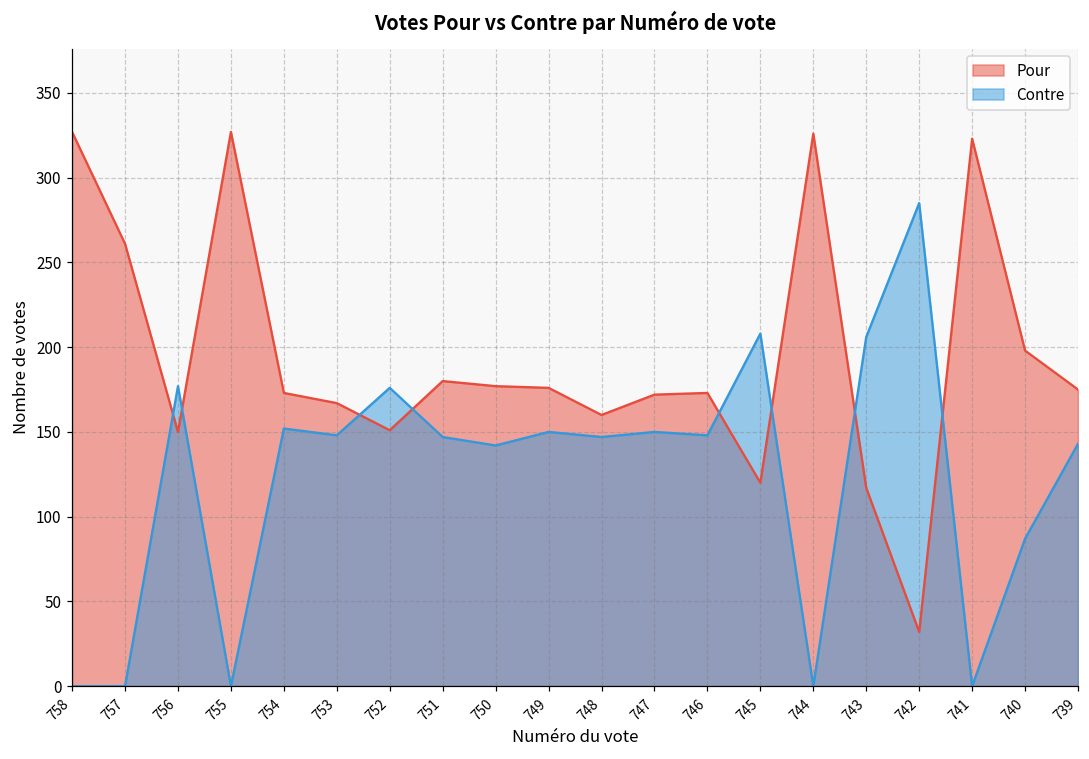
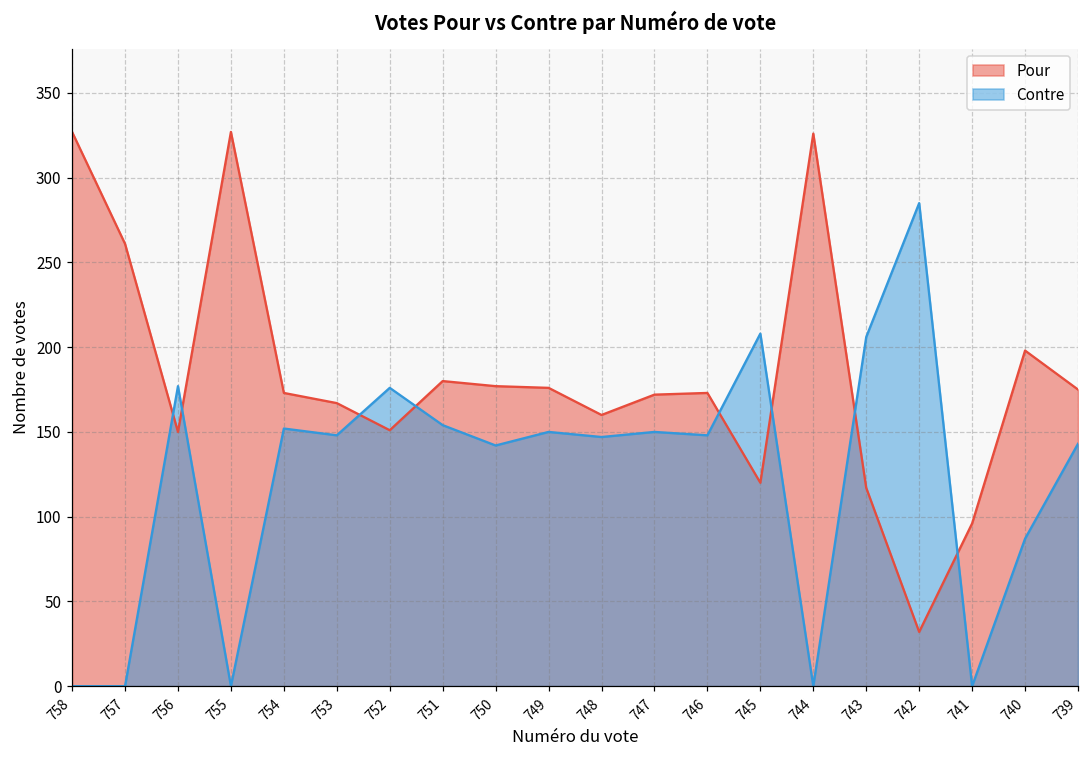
  {
    "Pour": {
      "758": 327,
      "757": 261,
      "756": 150,
      "755": 327,
      "754": 173,
      "753": 167,
      "752": 151,
      "751": 180,
      "750": 177,
      "749": 176,
      "748": 160,
      "747": 172,
      "746": 173,
      "745": 120,
      "744": 326,
      "743": 117,
      "742": 32,
-     "741": 323,
+     "741": 96,
      "740": 198,
      "739": 175
    },
    "Contre": {
      "758": 0,
      "757": 0,
      "756": 177,
      "755": 0,
      "754": 152,
      "753": 148,
      "752": 176,
-     "751": 147,
+     "751": 154,
      "750": 142,
      "749": 150,
      "748": 147,
      "747": 150,
      "746": 148,
      "745": 208,
      "744": 0,
      "743": 206,
      "742": 285,
      "741": 0,
      "740": 87,
      "739": 143
    }
  }
